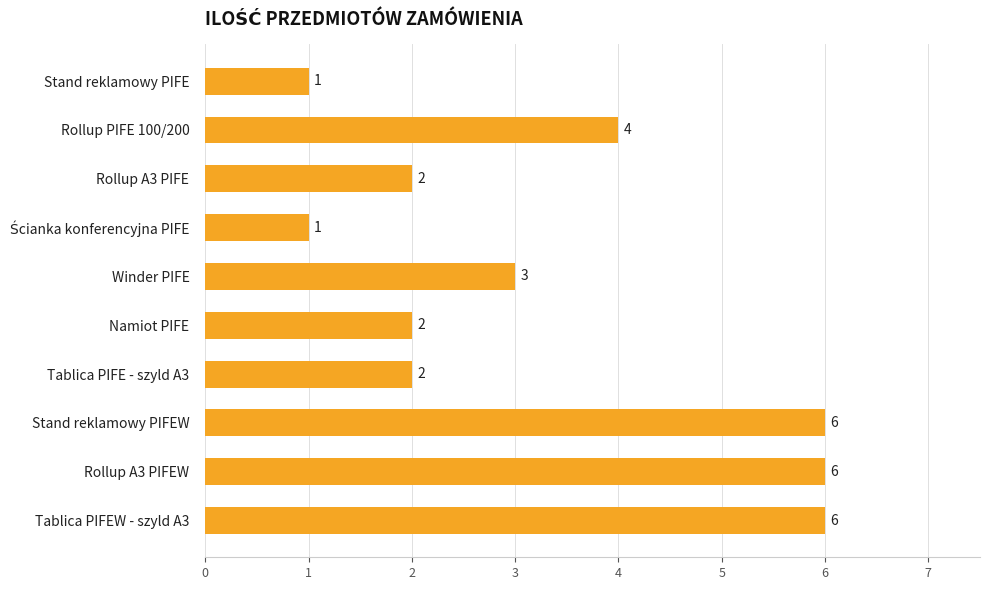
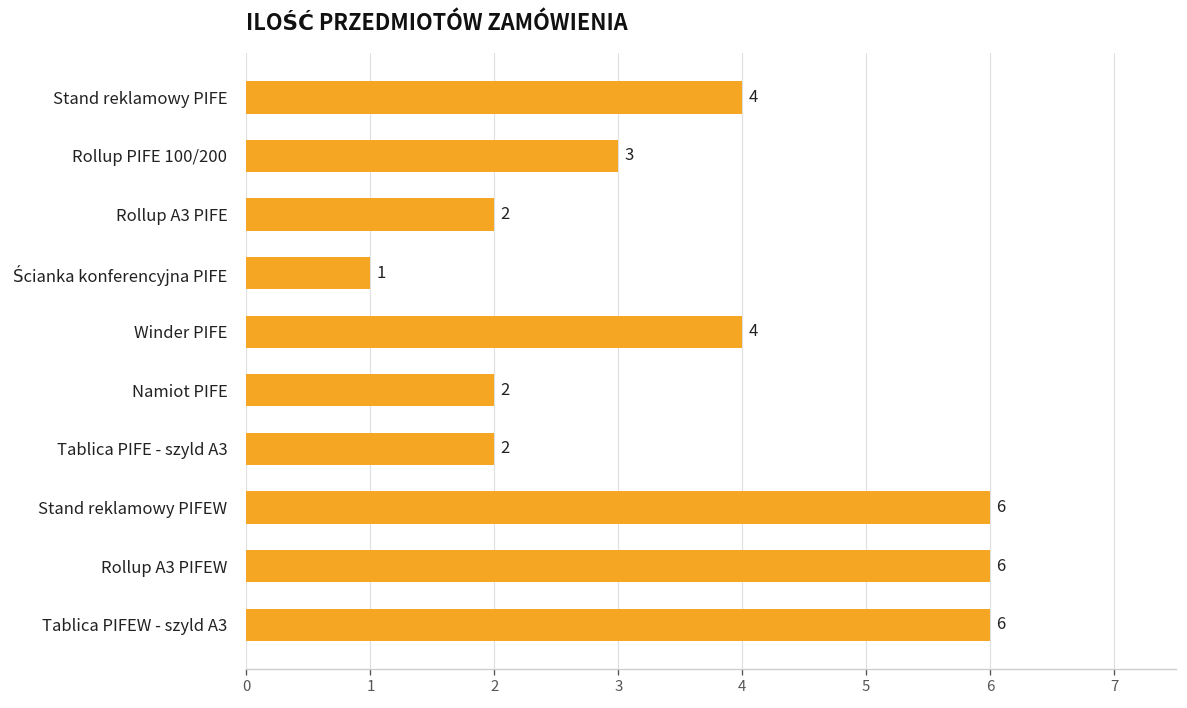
  {
-   "Stand reklamowy PIFE": 1,
-   "Rollup PIFE 100/200": 4,
+   "Stand reklamowy PIFE": 4,
+   "Rollup PIFE 100/200": 3,
    "Rollup A3 PIFE": 2,
    "Ścianka konferencyjna PIFE": 1,
-   "Winder PIFE": 3,
+   "Winder PIFE": 4,
    "Namiot PIFE": 2,
    "Tablica PIFE - szyld A3": 2,
    "Stand reklamowy PIFEW": 6,
    "Rollup A3 PIFEW": 6,
    "Tablica PIFEW - szyld A3": 6
  }
